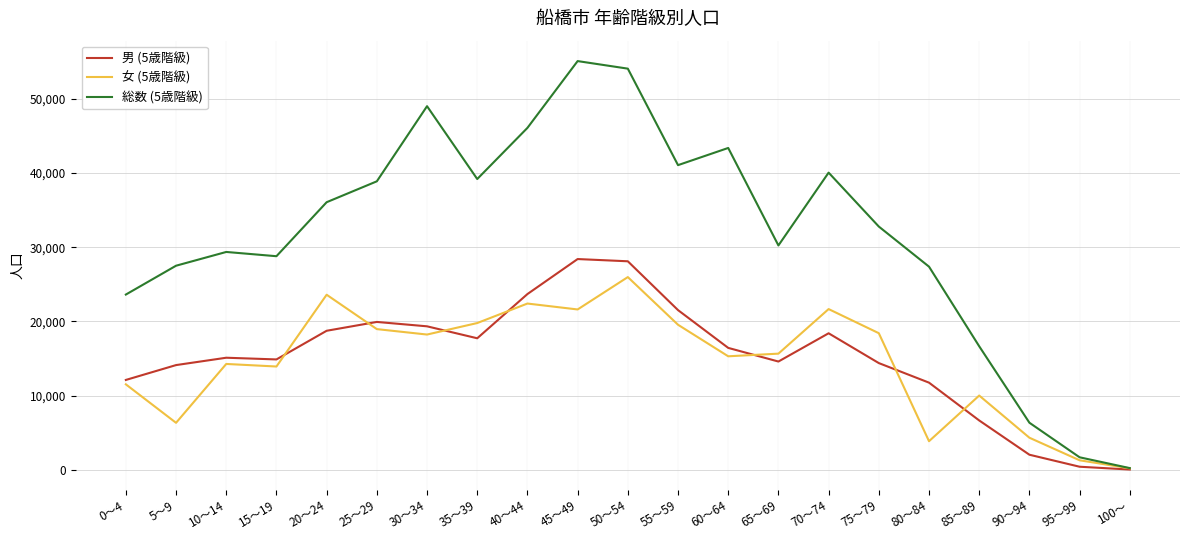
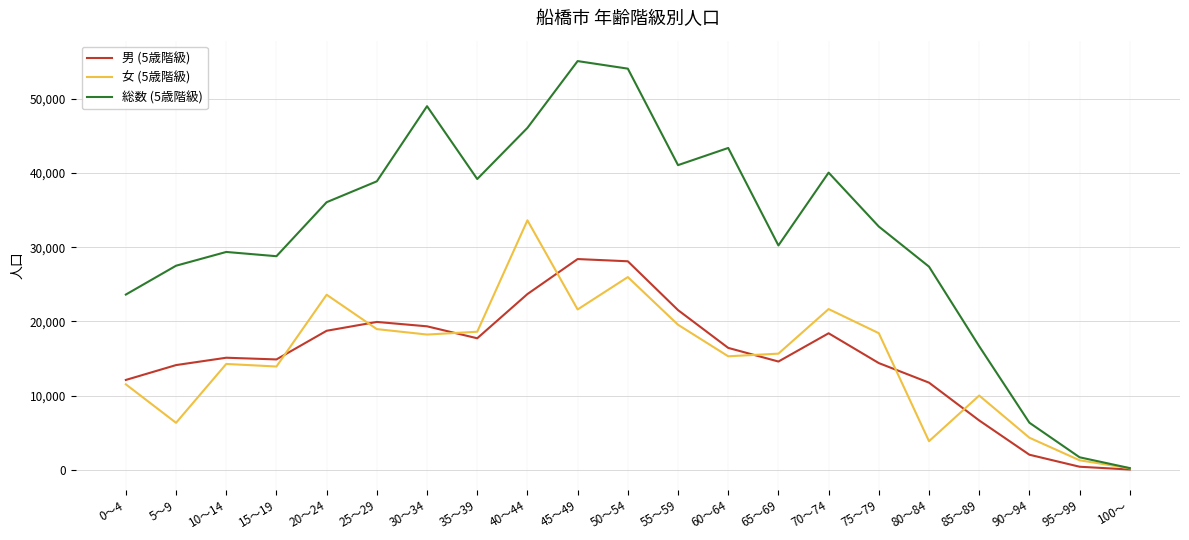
  {
    "男 (5歳階級)": {
      "0～4": "12,000",
      "5～9": "14,000",
      "10～14": "15,000",
      "15～19": "15,000",
      "20～24": "19,000",
      "25～29": "20,000",
      "30～34": "19,000",
      "35～39": "18,000",
      "40～44": "24,000",
      "45～49": "28,000",
      "50～54": "28,000",
      "55～59": "22,000",
      "60～64": "16,000",
      "65～69": "15,000",
      "70～74": "18,000",
      "75～79": "14,000",
      "80～84": "12,000",
      "85～89": "7,000",
      "90～94": "2,000",
      "95～99": "0"
    },
    "女 (5歳階級)": {
      "0～4": "12,000",
      "5～9": "6,000",
      "10～14": "14,000",
      "15～19": "14,000",
      "20～24": "24,000",
      "25～29": "19,000",
      "30～34": "18,000",
-     "35～39": "20,000",
-     "40～44": "22,000",
+     "35～39": "19,000",
+     "40～44": "34,000",
      "45～49": "22,000",
      "50～54": "26,000",
      "55～59": "20,000",
      "60～64": "15,000",
      "65～69": "16,000",
      "70～74": "22,000",
      "75～79": "18,000",
      "80～84": "4,000",
      "85～89": "10,000",
      "90～94": "4,000",
      "95～99": "1,000"
    },
    "総数 (5歳階級)": {
      "0～4": "24,000",
      "5～9": "28,000",
      "10～14": "29,000",
      "15～19": "29,000",
      "20～24": "36,000",
      "25～29": "39,000",
      "30～34": "49,000",
      "35～39": "39,000",
      "40～44": "46,000",
      "45～49": "55,000",
      "50～54": "54,000",
      "55～59": "41,000",
      "60～64": "43,000",
      "65～69": "30,000",
      "70～74": "40,000",
      "75～79": "33,000",
      "80～84": "27,000",
      "85～89": "17,000",
      "90～94": "6,000",
      "95～99": "2,000"
    }
  }
